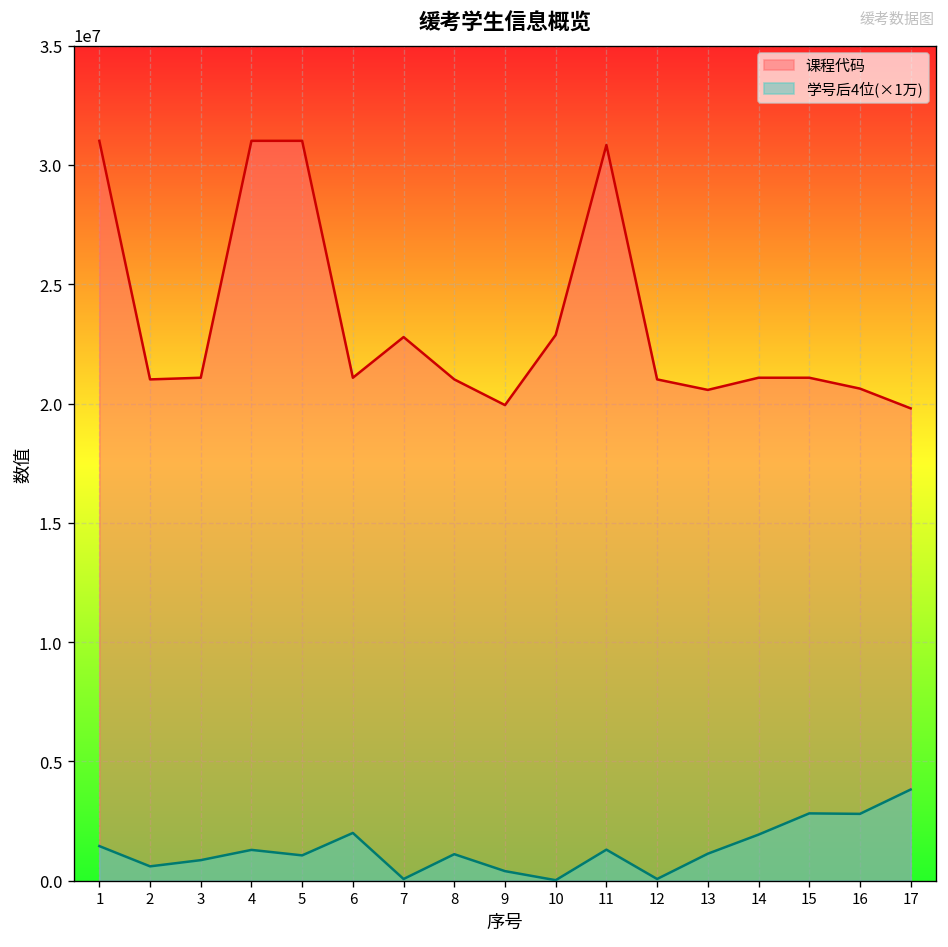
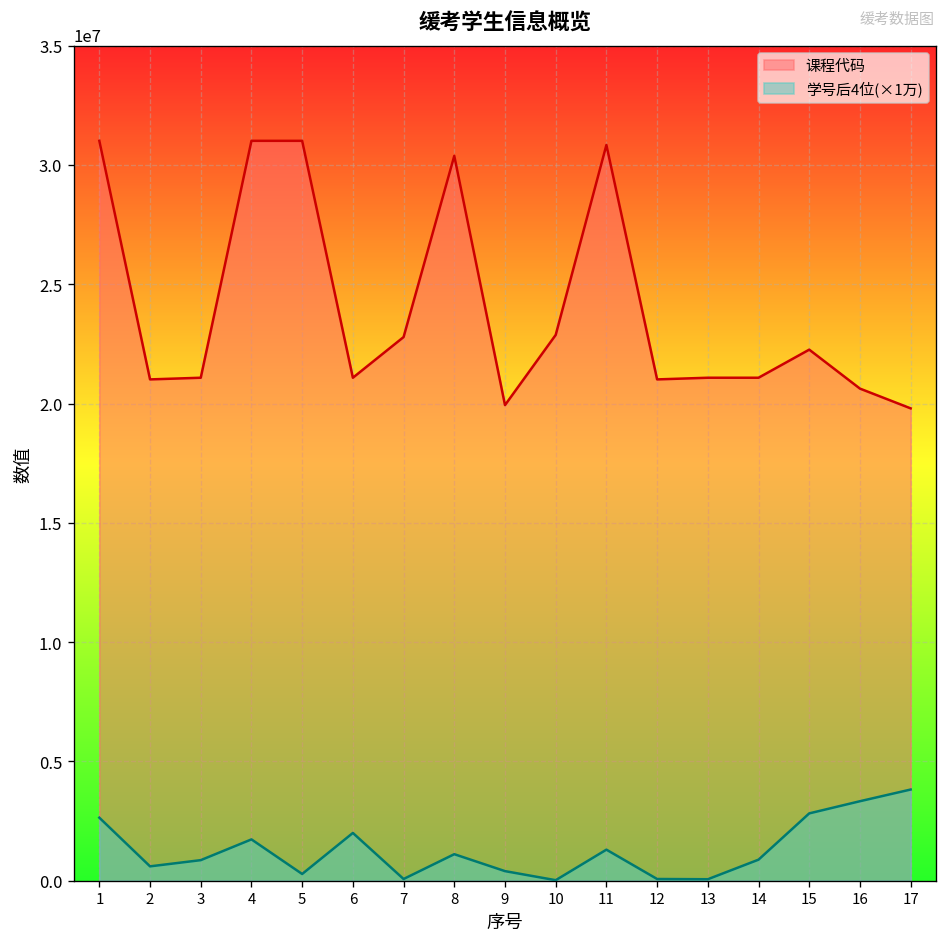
  {
    "课程代码": {
      "1": 31000000,
      "2": 21000000,
      "3": 21100000,
      "4": 31000000,
      "5": 31000000,
      "6": 21100000,
      "7": 22800000,
-     "8": 21000000,
+     "8": 30400000,
      "9": 19900000,
      "10": 22900000,
      "11": 30800000,
      "12": 21000000,
-     "13": 20600000,
+     "13": 21100000,
      "14": 21100000,
-     "15": 21100000,
+     "15": 22300000,
      "16": 20600000,
      "17": 19800000
    },
    "学号后4位(×1万)": {
-     "1": 1500000,
+     "1": 2600000,
      "2": 600000,
      "3": 900000,
-     "4": 1300000,
-     "5": 1100000,
+     "4": 1700000,
+     "5": 300000,
      "6": 2000000,
      "7": 100000,
      "8": 1100000,
      "9": 400000,
      "10": 0,
      "11": 1300000,
      "12": 100000,
-     "13": 1100000,
-     "14": 1900000,
+     "13": 100000,
+     "14": 900000,
      "15": 2800000,
-     "16": 2800000,
+     "16": 3300000,
      "17": 3800000
    }
  }
